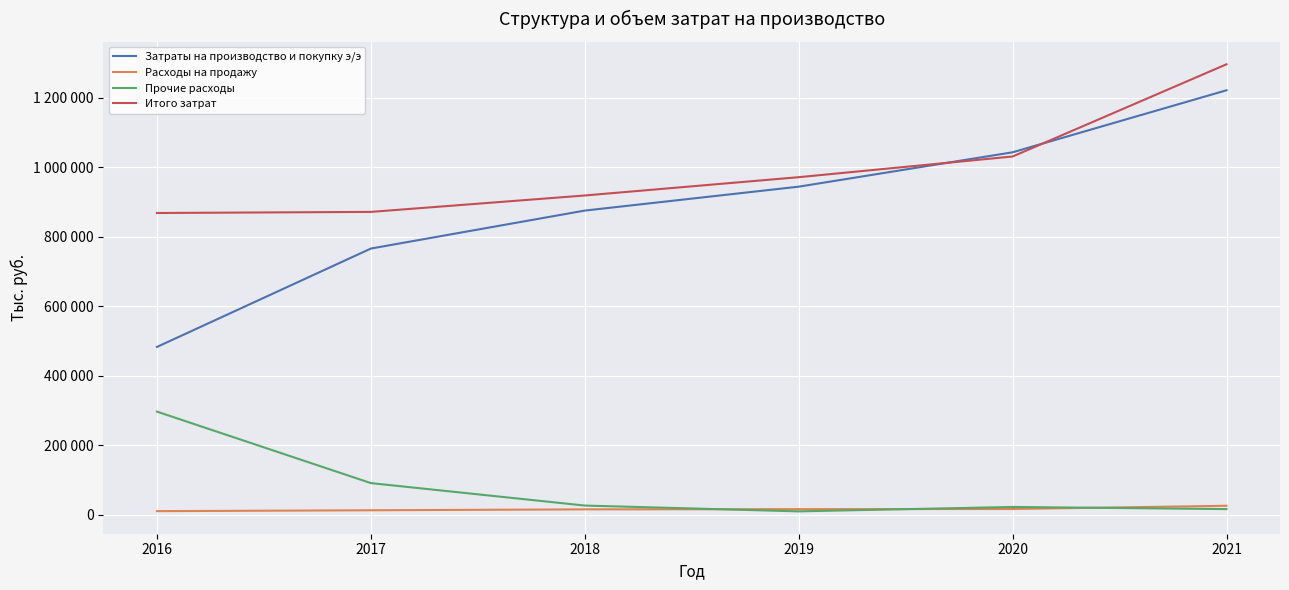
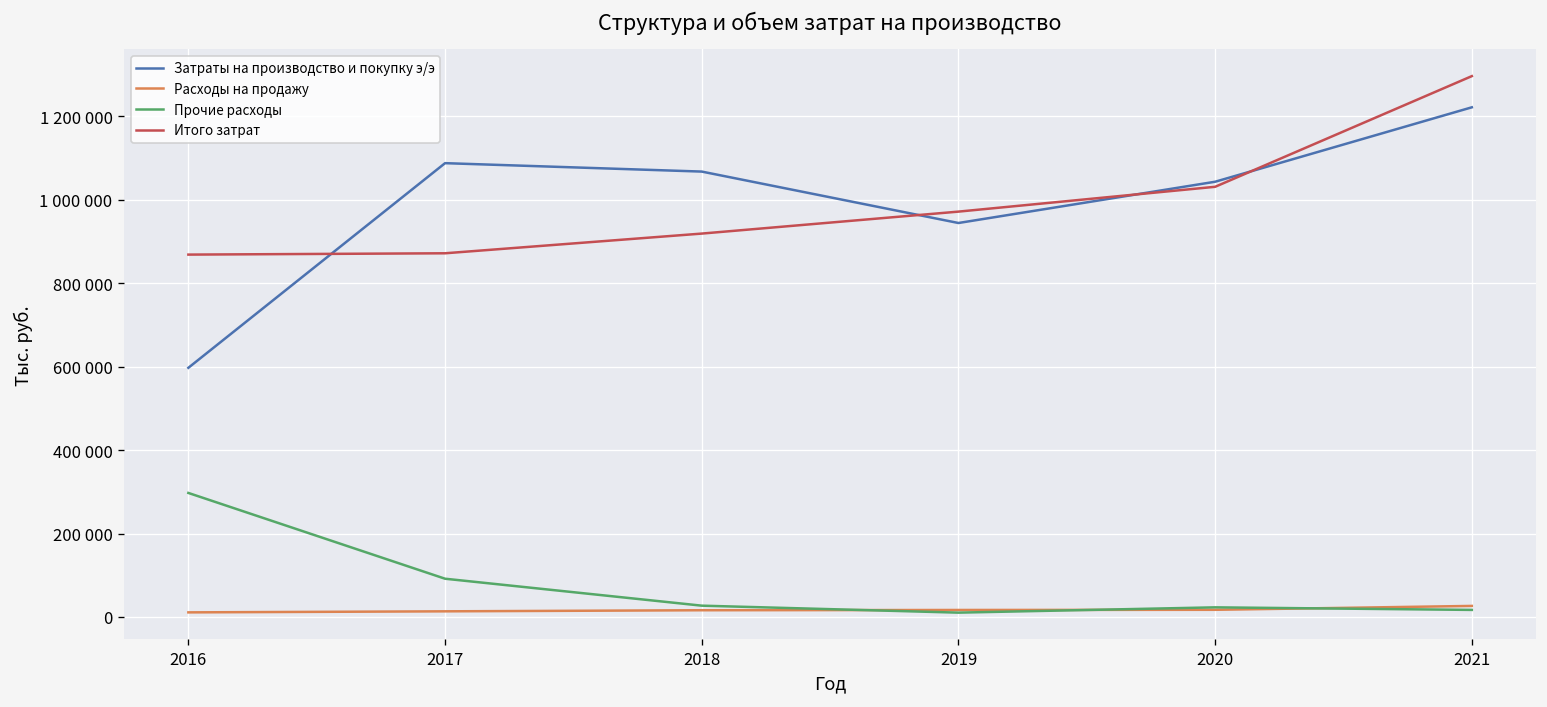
  {
    "Затраты на производство и покупку э/э": {
-     "2016": 480000,
-     "2017": 770000,
-     "2018": 880000,
+     "2016": 600000,
+     "2017": 1090000,
+     "2018": 1070000,
      "2019": 940000,
      "2020": 1040000,
      "2021": 1220000
    },
    "Прочие расходы": {
      "2016": 300000,
      "2017": 90000,
      "2018": 30000,
      "2021": 20000
    }
  }
